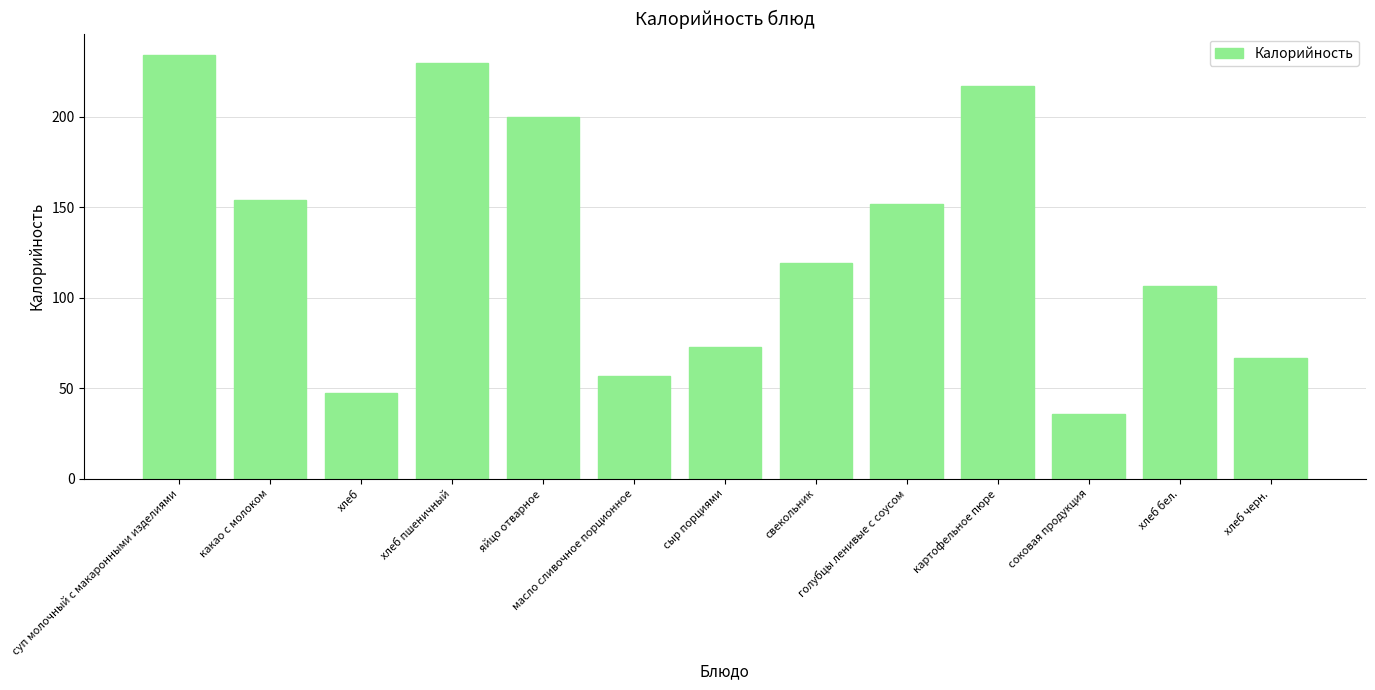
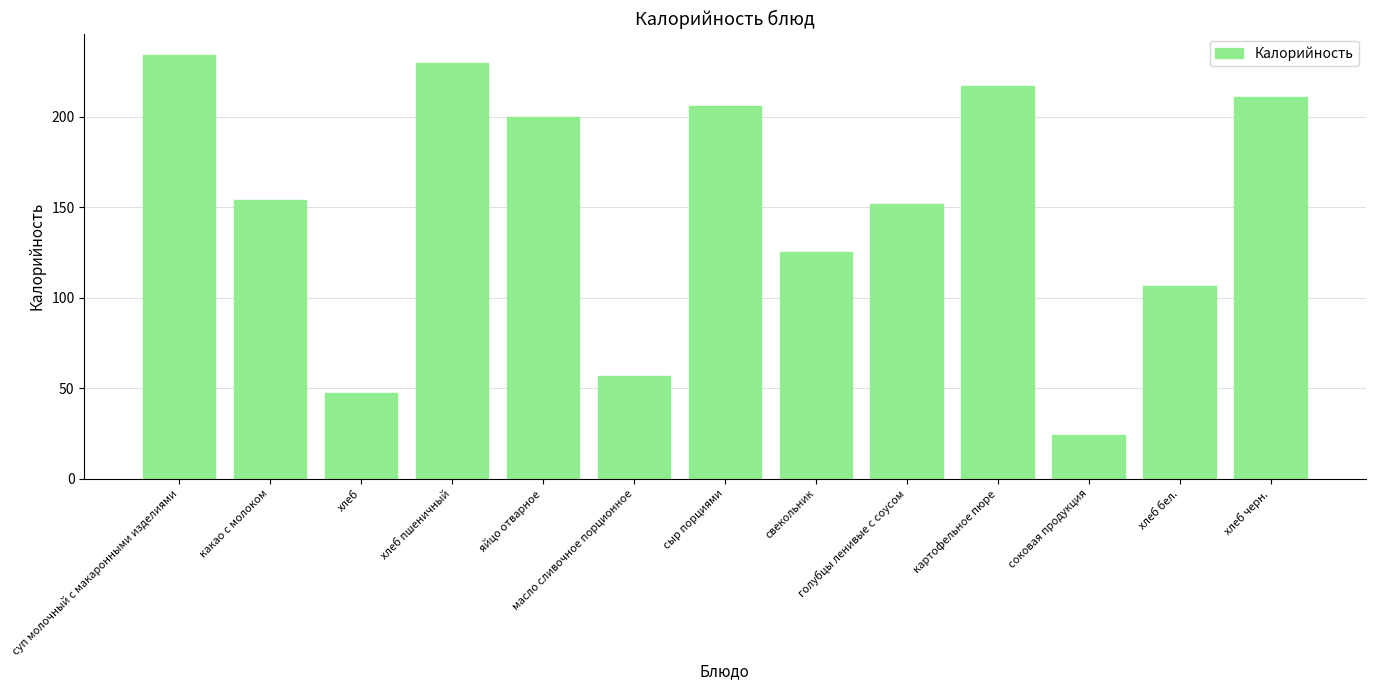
  {
    "суп молочный с макаронными изделиями": 234,
    "какао с молоком": 154,
    "хлеб": 48,
    "хлеб пшеничный": 229,
    "яйцо отварное": 200,
    "масло сливочное порционное": 57,
-   "сыр порциями": 73,
-   "свекольник": 119,
+   "сыр порциями": 206,
+   "свекольник": 125,
    "голубцы ленивые с соусом": 152,
    "картофельное пюре": 217,
-   "соковая продукция": 36,
+   "соковая продукция": 24,
    "хлеб бел.": 106,
-   "хлеб черн.": 67
+   "хлеб черн.": 211
  }
